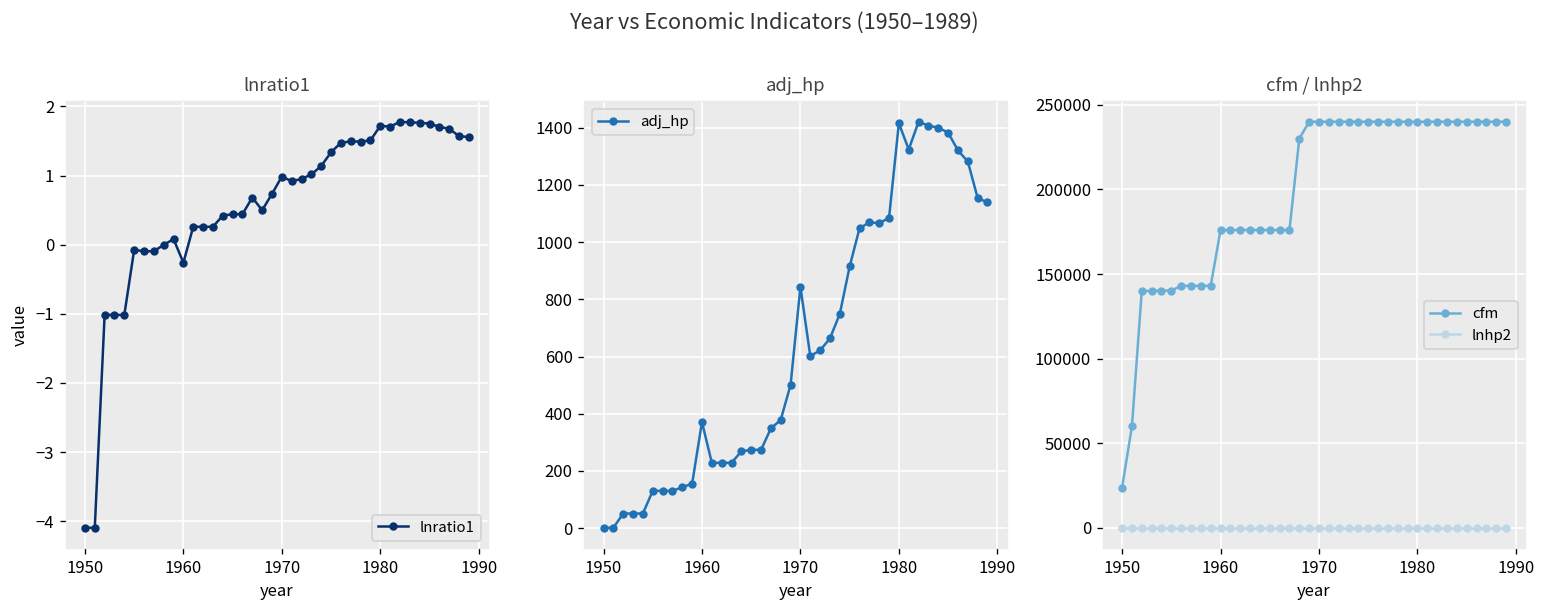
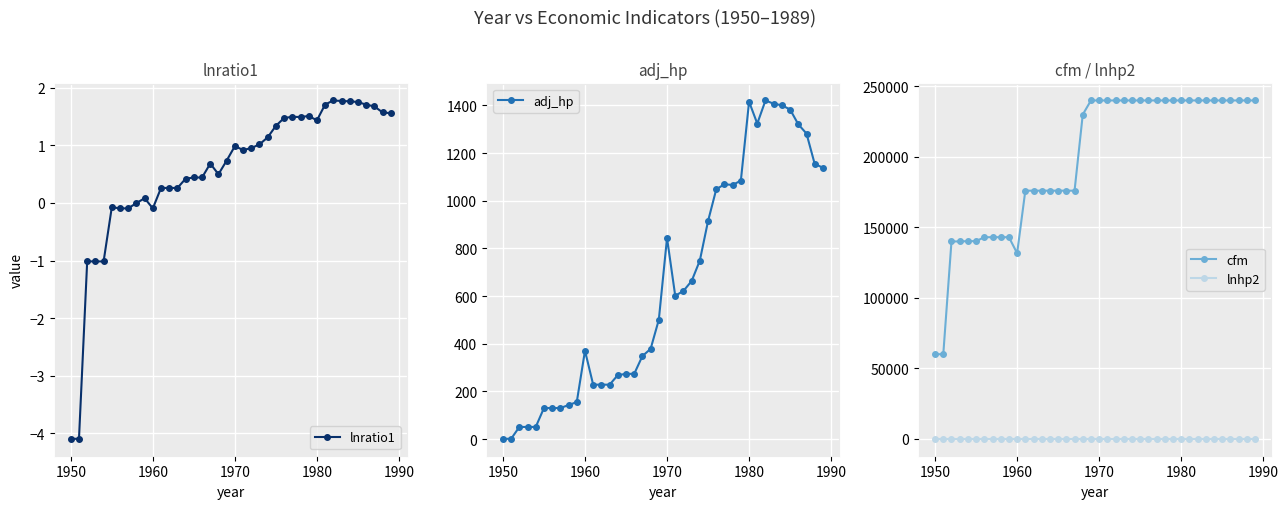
  {
    "lnratio1": {
      "1950": -4.1,
-     "1960": -0.3,
+     "1960": -0.1,
      "1970": 1.0,
-     "1980": 1.7
+     "1980": 1.4
    },
    "adj_hp": {
      "1950": 0,
      "1960": 370,
      "1970": 840,
      "1980": 1420
    },
    "cfm / lnhp2": {
      "cfm": {
-       "1950": 24000,
-       "1960": 176000,
+       "1950": 60000,
+       "1960": 132000,
        "1970": 240000,
        "1980": 240000
      },
      "lnhp2": {
        "1950": 0,
        "1960": 0,
        "1970": 0,
        "1980": 0
      }
    }
  }
